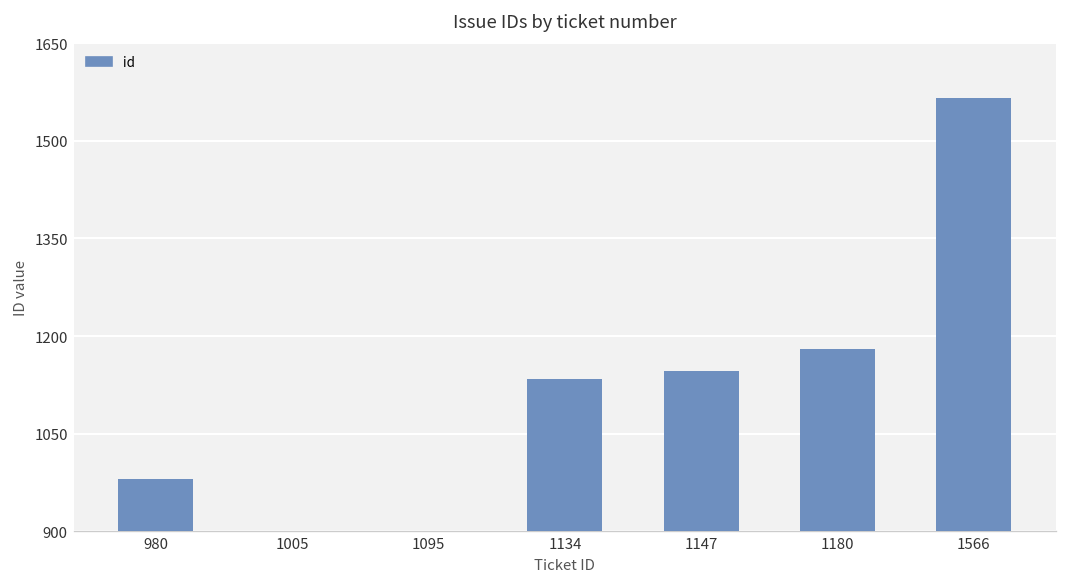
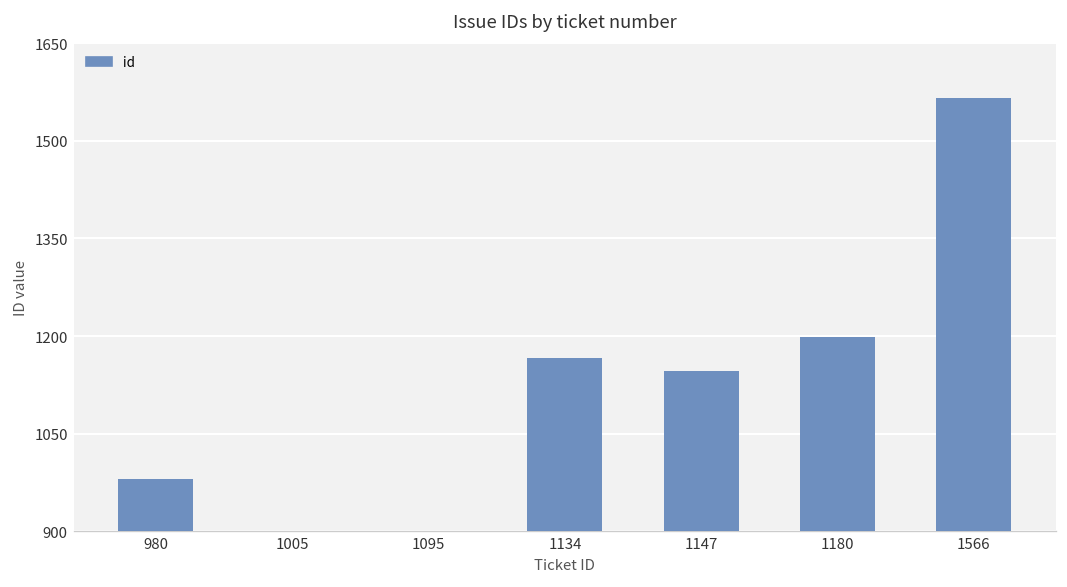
  {
    "980": 980,
-   "1134": 1130,
+   "1134": 1170,
    "1147": 1150,
-   "1180": 1180,
+   "1180": 1200,
    "1566": 1570
  }
